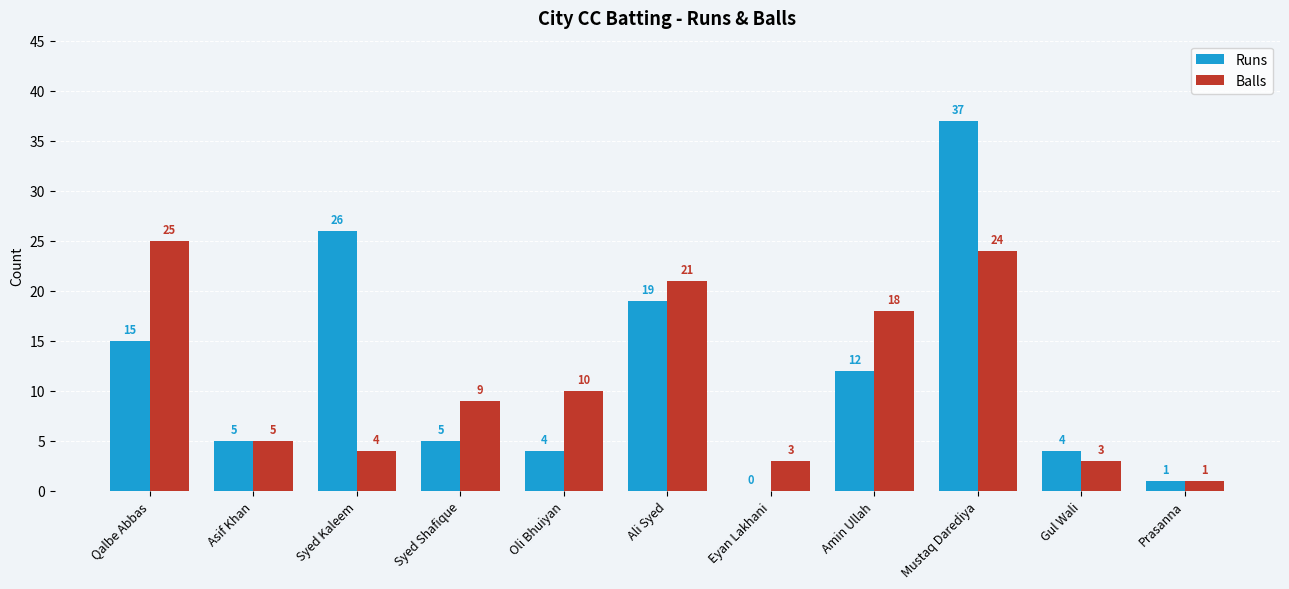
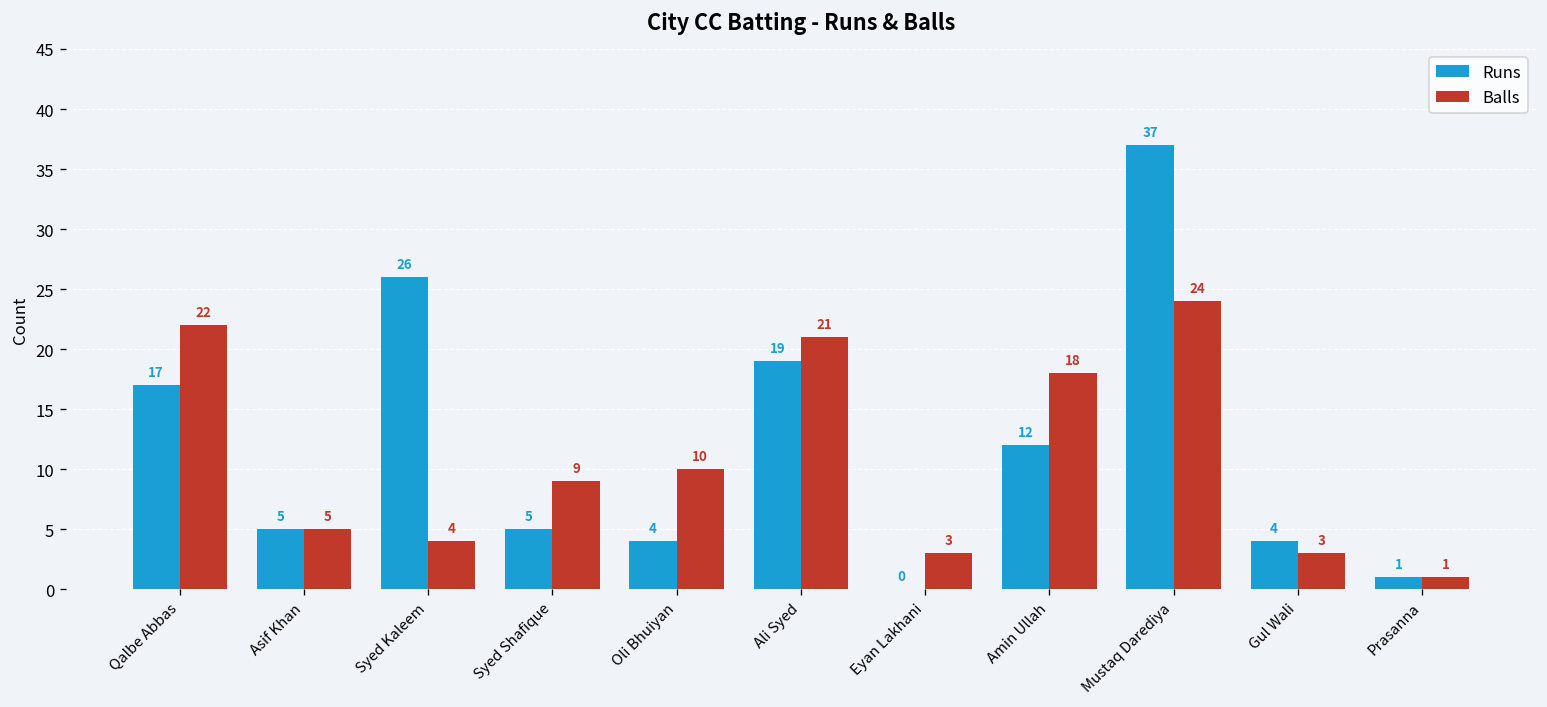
  {
    "Runs": {
-     "Qalbe Abbas": 15,
+     "Qalbe Abbas": 17,
      "Asif Khan": 5,
      "Syed Kaleem": 26,
      "Syed Shafique": 5,
      "Oli Bhuiyan": 4,
      "Ali Syed": 19,
      "Eyan Lakhani": 0,
      "Amin Ullah": 12,
      "Mustaq Darediya": 37,
      "Gul Wali": 4,
      "Prasanna": 1
    },
    "Balls": {
-     "Qalbe Abbas": 25,
+     "Qalbe Abbas": 22,
      "Asif Khan": 5,
      "Syed Kaleem": 4,
      "Syed Shafique": 9,
      "Oli Bhuiyan": 10,
      "Ali Syed": 21,
      "Eyan Lakhani": 3,
      "Amin Ullah": 18,
      "Mustaq Darediya": 24,
      "Gul Wali": 3,
      "Prasanna": 1
    }
  }
